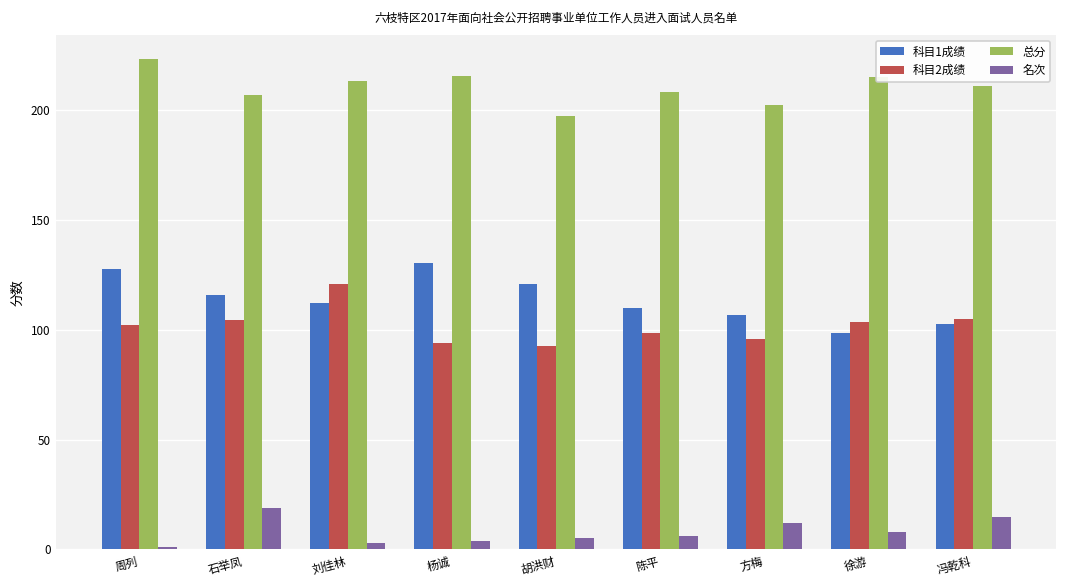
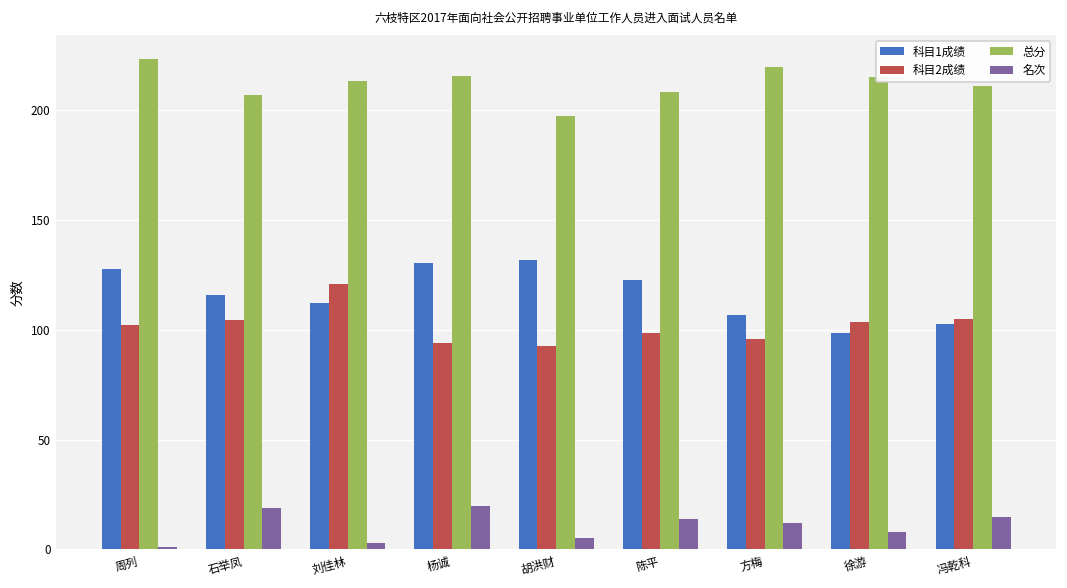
  {
    "科目1成绩": {
      "周列": 128,
      "石举凤": 116,
      "刘佳林": 112,
      "杨诚": 130,
-     "胡洪财": 121,
-     "陈平": 110,
+     "胡洪财": 132,
+     "陈平": 123,
      "方梅": 107,
      "徐游": 99,
      "冯乾科": 102
    },
    "科目2成绩": {
      "周列": 102,
      "石举凤": 104,
      "刘佳林": 121,
      "杨诚": 94,
      "胡洪财": 93,
      "陈平": 98,
      "方梅": 96,
      "徐游": 104,
      "冯乾科": 105
    },
    "总分": {
      "周列": 223,
      "石举凤": 207,
      "刘佳林": 213,
      "杨诚": 215,
      "胡洪财": 197,
      "陈平": 208,
-     "方梅": 202,
+     "方梅": 219,
      "冯乾科": 211
    },
    "名次": {
      "石举凤": 19,
      "刘佳林": 3,
-     "杨诚": 4,
+     "杨诚": 20,
      "胡洪财": 5,
-     "陈平": 6,
+     "陈平": 14,
      "方梅": 12,
      "徐游": 8,
      "冯乾科": 15
    }
  }
